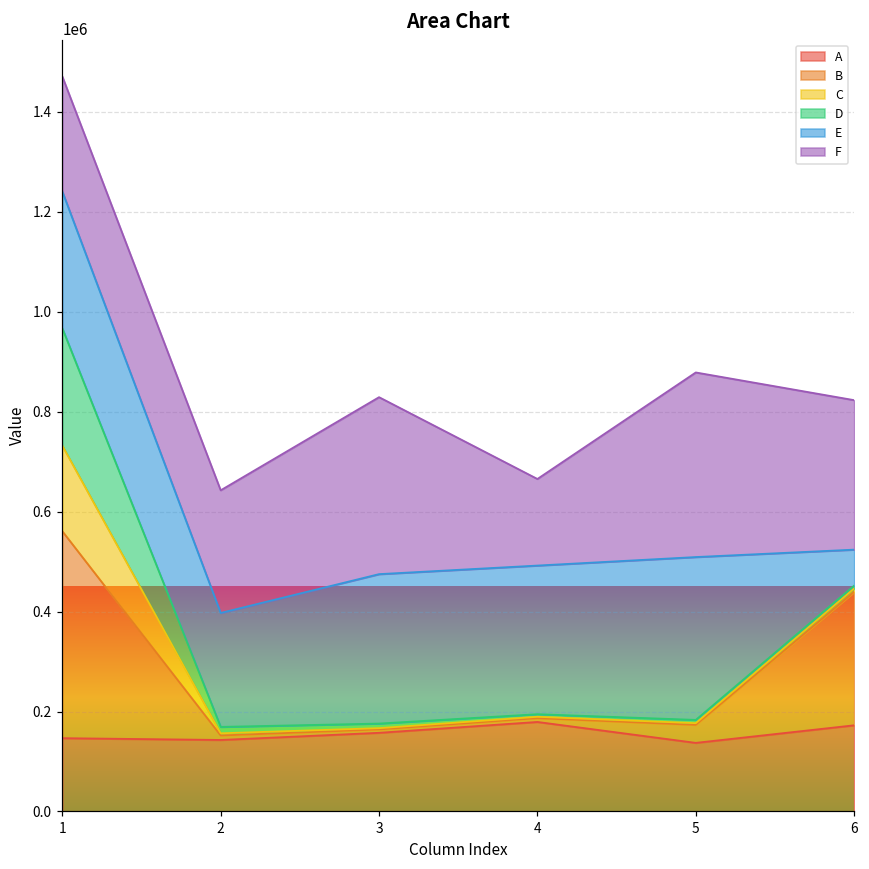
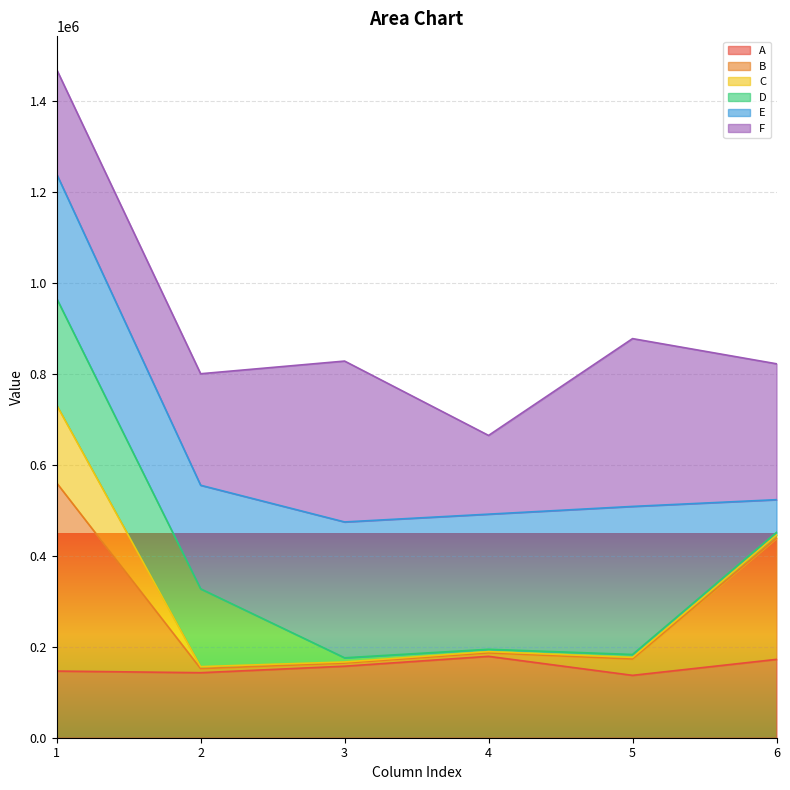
  {
    "C": {
      "1": 170000
    },
    "D": {
      "1": 230000,
-     "2": 10000,
+     "2": 170000,
      "3": 10000,
      "5": 10000
    },
    "E": {
      "1": 270000,
      "2": 230000,
      "3": 300000,
      "4": 300000,
      "5": 330000,
      "6": 70000
    },
    "F": {
      "1": 230000,
      "2": 250000,
      "3": 350000,
      "4": 170000,
      "5": 370000,
      "6": 300000
    }
  }
